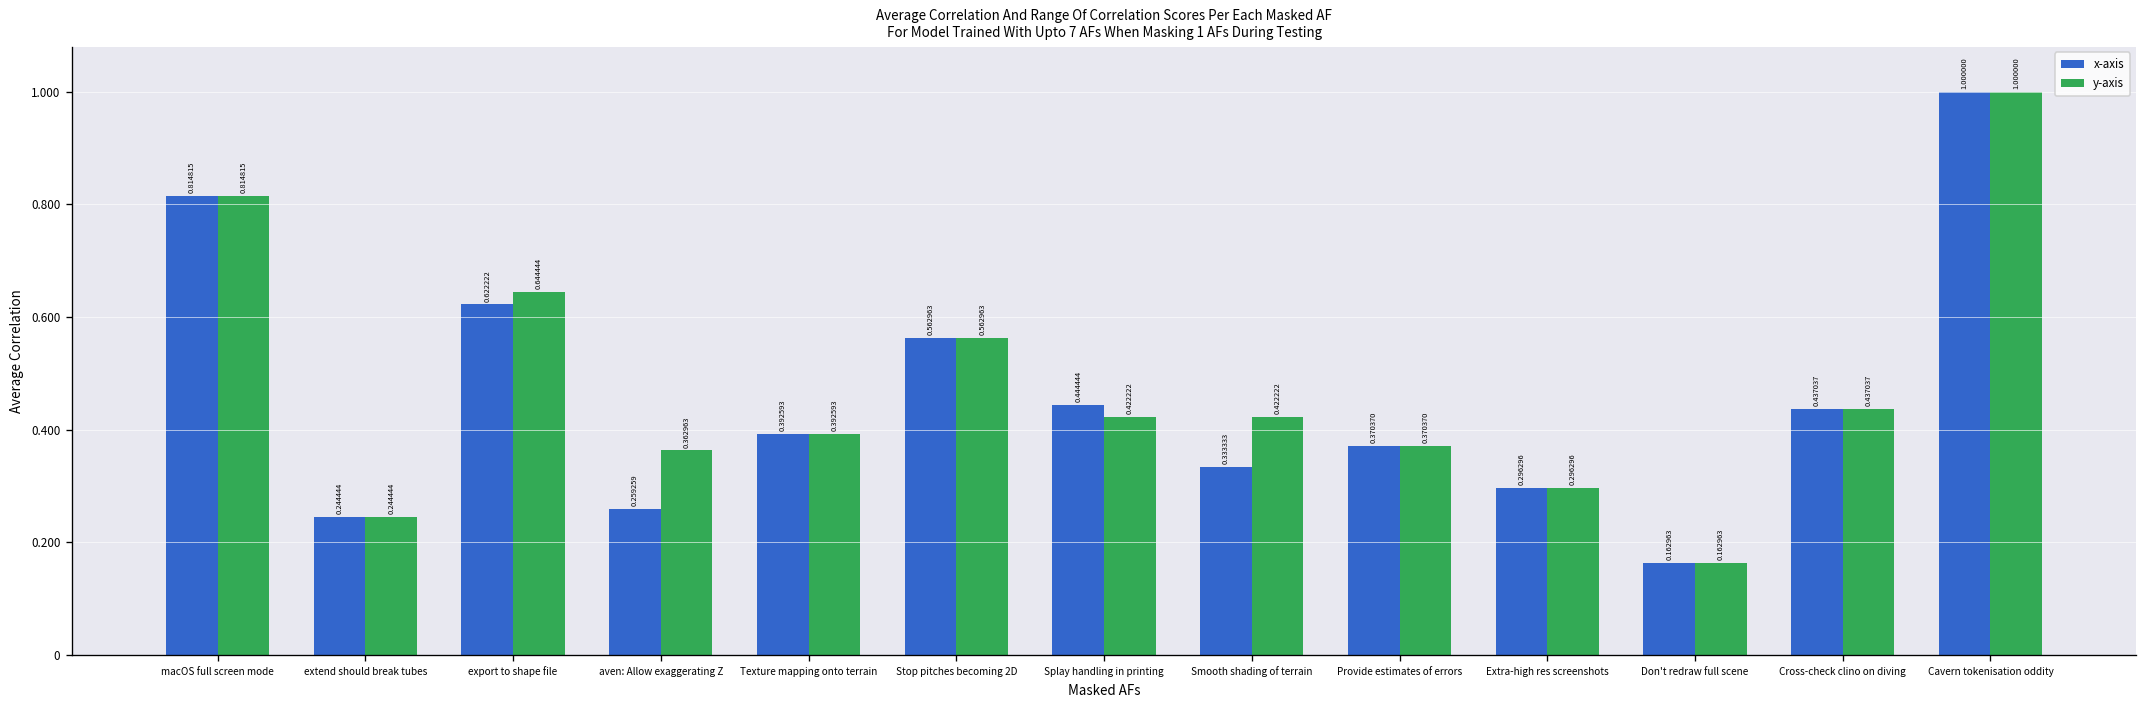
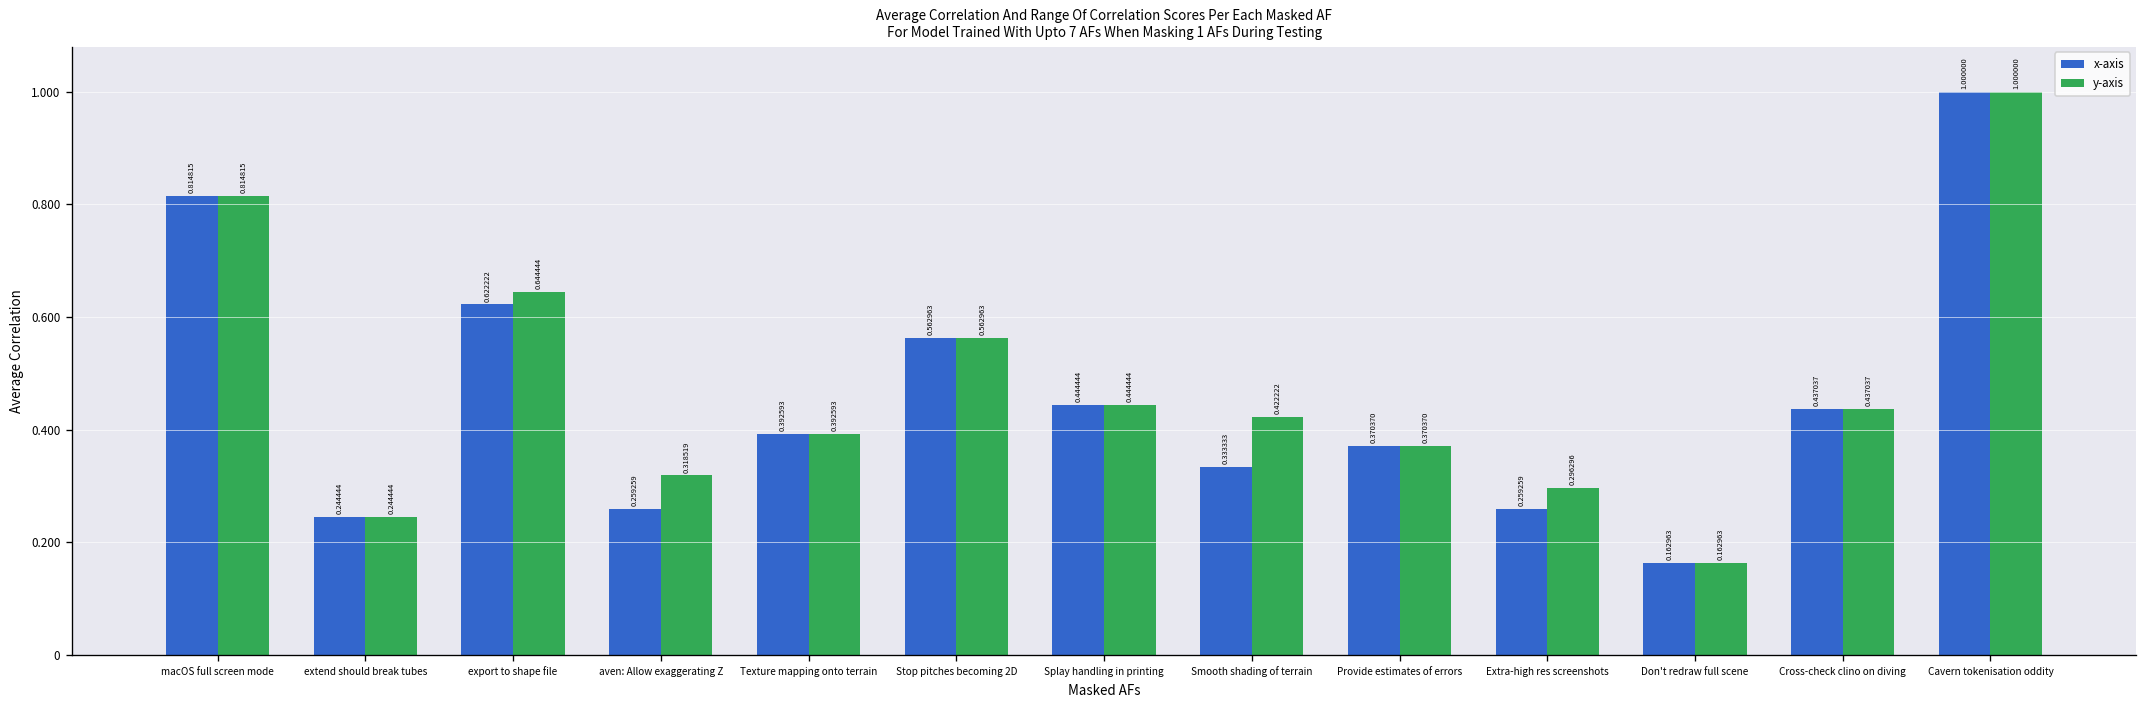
  {
    "x-axis": {
      "macOS full screen mode": 0.814815,
      "extend should break tubes": 0.244444,
      "export to shape file": 0.622222,
      "aven: Allow exaggerating Z": 0.259259,
      "Texture mapping onto terrain": 0.392593,
      "Stop pitches becoming 2D": 0.562963,
      "Splay handling in printing": 0.444444,
      "Smooth shading of terrain": 0.333333,
      "Provide estimates of errors": 0.370370,
-     "Extra-high res screenshots": 0.296296,
+     "Extra-high res screenshots": 0.259259,
      "Don't redraw full scene": 0.162963,
      "Cross-check clino on diving": 0.437037,
      "Cavern tokenisation oddity": 1.000000
    },
    "y-axis": {
      "macOS full screen mode": 0.814815,
      "extend should break tubes": 0.244444,
      "export to shape file": 0.644444,
-     "aven: Allow exaggerating Z": 0.362963,
+     "aven: Allow exaggerating Z": 0.318519,
      "Texture mapping onto terrain": 0.392593,
      "Stop pitches becoming 2D": 0.562963,
-     "Splay handling in printing": 0.422222,
+     "Splay handling in printing": 0.444444,
      "Smooth shading of terrain": 0.422222,
      "Provide estimates of errors": 0.370370,
      "Extra-high res screenshots": 0.296296,
      "Don't redraw full scene": 0.162963,
      "Cross-check clino on diving": 0.437037,
      "Cavern tokenisation oddity": 1.000000
    }
  }
